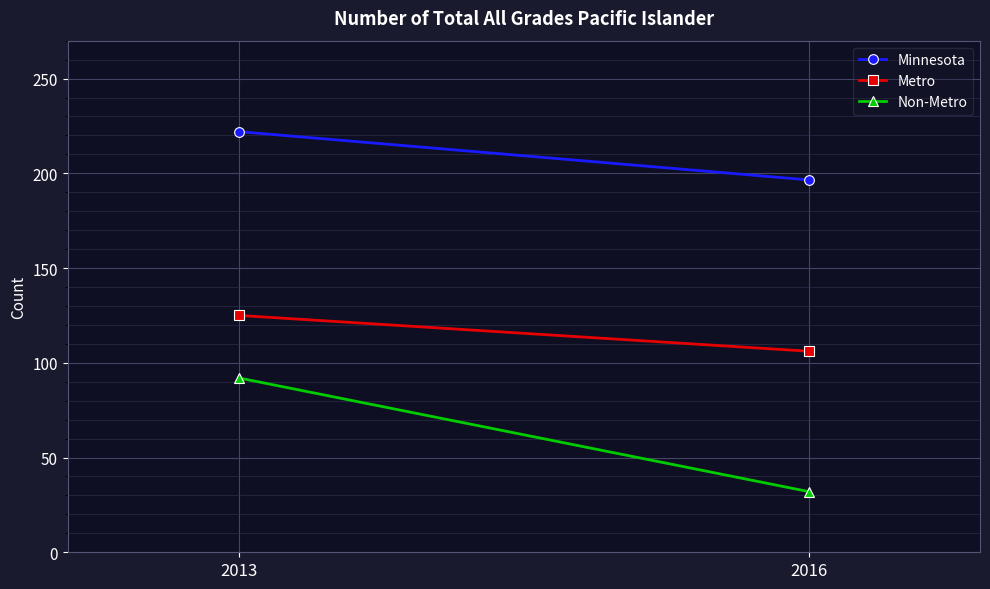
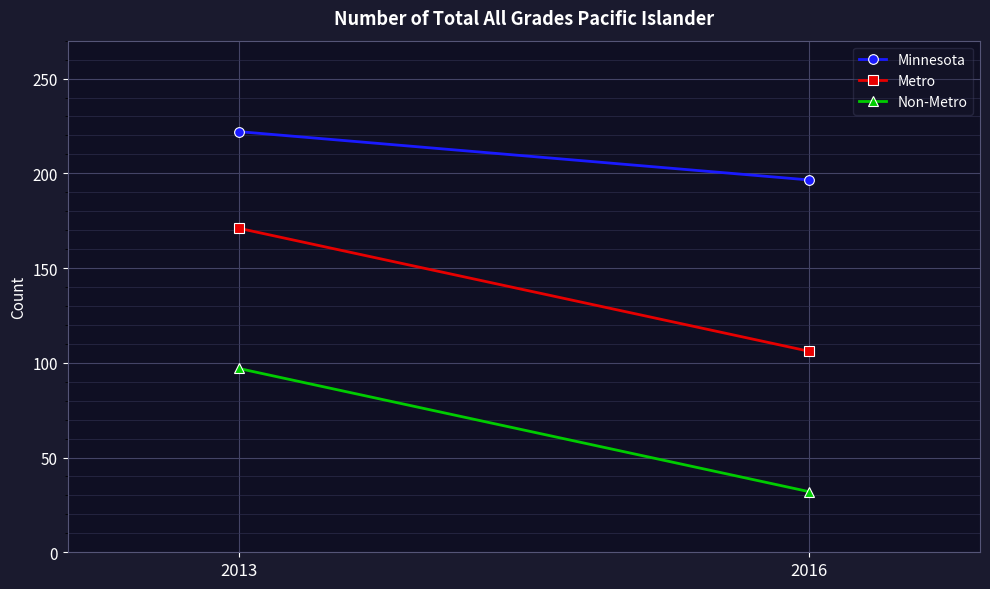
  {
    "Minnesota": {
      "2013": 222,
      "2016": 197
    },
    "Metro": {
-     "2013": 125,
+     "2013": 171,
      "2016": 106
    },
    "Non-Metro": {
-     "2013": 92,
+     "2013": 97,
      "2016": 32
    }
  }
